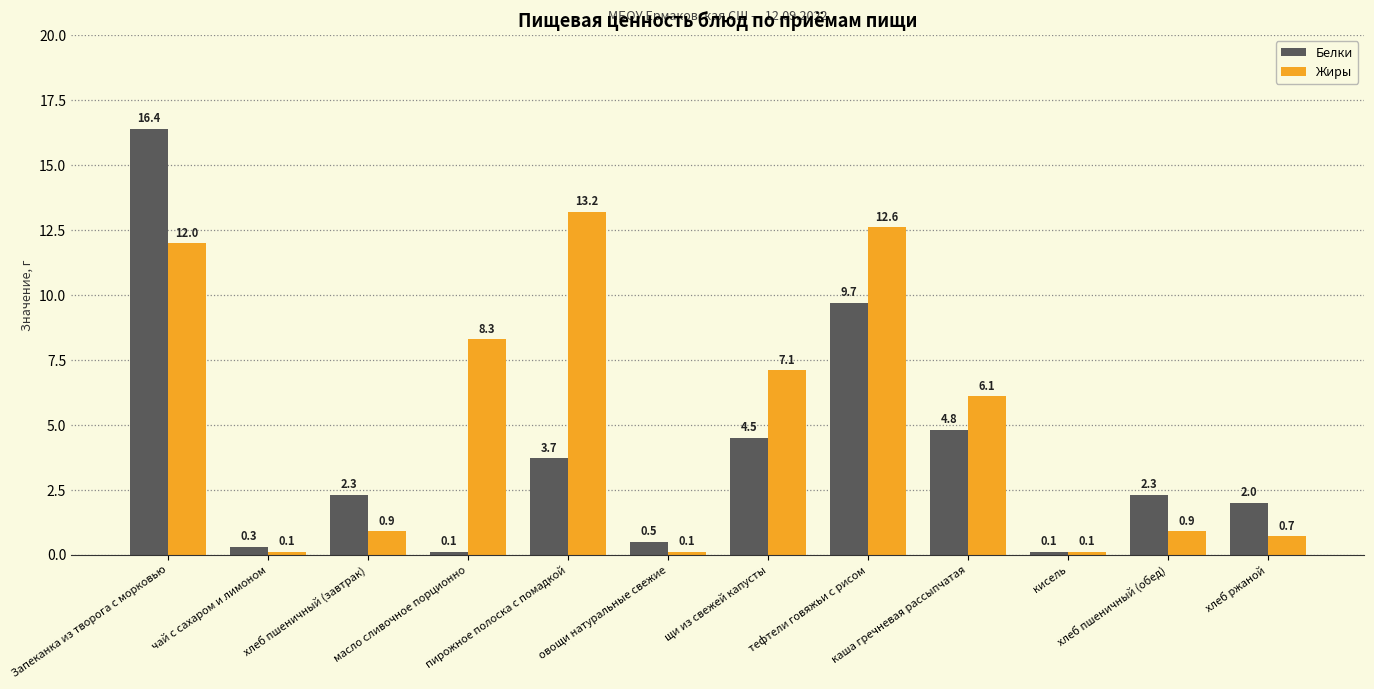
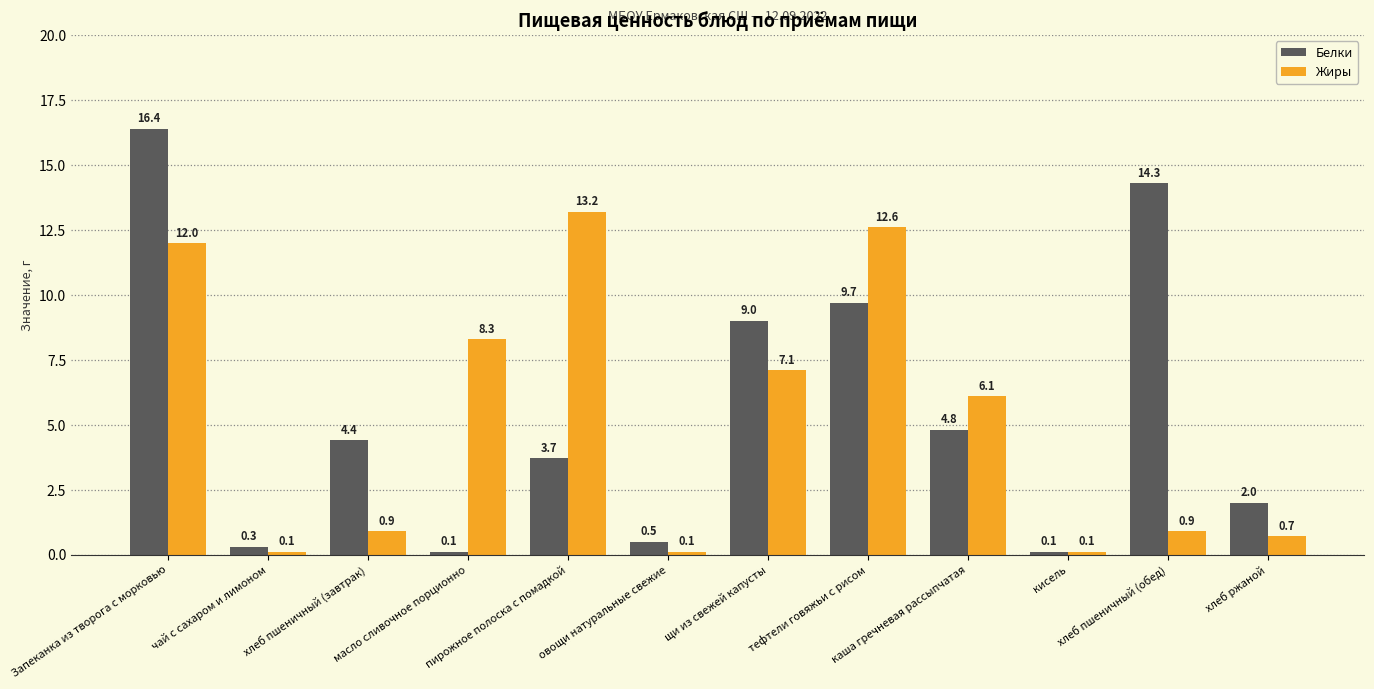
  {
    "Белки": {
      "Запеканка из творога с морковью": 16.4,
      "чай с сахаром и лимоном": 0.3,
-     "хлеб пшеничный (завтрак)": 2.3,
+     "хлеб пшеничный (завтрак)": 4.4,
      "масло сливочное порционно": 0.1,
      "пирожное полоска с помадкой": 3.7,
      "овощи натуральные свежие": 0.5,
-     "щи из свежей капусты": 4.5,
+     "щи из свежей капусты": 9.0,
      "тефтели говяжьи с рисом": 9.7,
      "каша гречневая рассыпчатая": 4.8,
      "кисель": 0.1,
-     "хлеб пшеничный (обед)": 2.3,
+     "хлеб пшеничный (обед)": 14.3,
      "хлеб ржаной": 2.0
    },
    "Жиры": {
      "Запеканка из творога с морковью": 12.0,
      "чай с сахаром и лимоном": 0.1,
      "хлеб пшеничный (завтрак)": 0.9,
      "масло сливочное порционно": 8.3,
      "пирожное полоска с помадкой": 13.2,
      "овощи натуральные свежие": 0.1,
      "щи из свежей капусты": 7.1,
      "тефтели говяжьи с рисом": 12.6,
      "каша гречневая рассыпчатая": 6.1,
      "кисель": 0.1,
      "хлеб пшеничный (обед)": 0.9,
      "хлеб ржаной": 0.7
    }
  }
